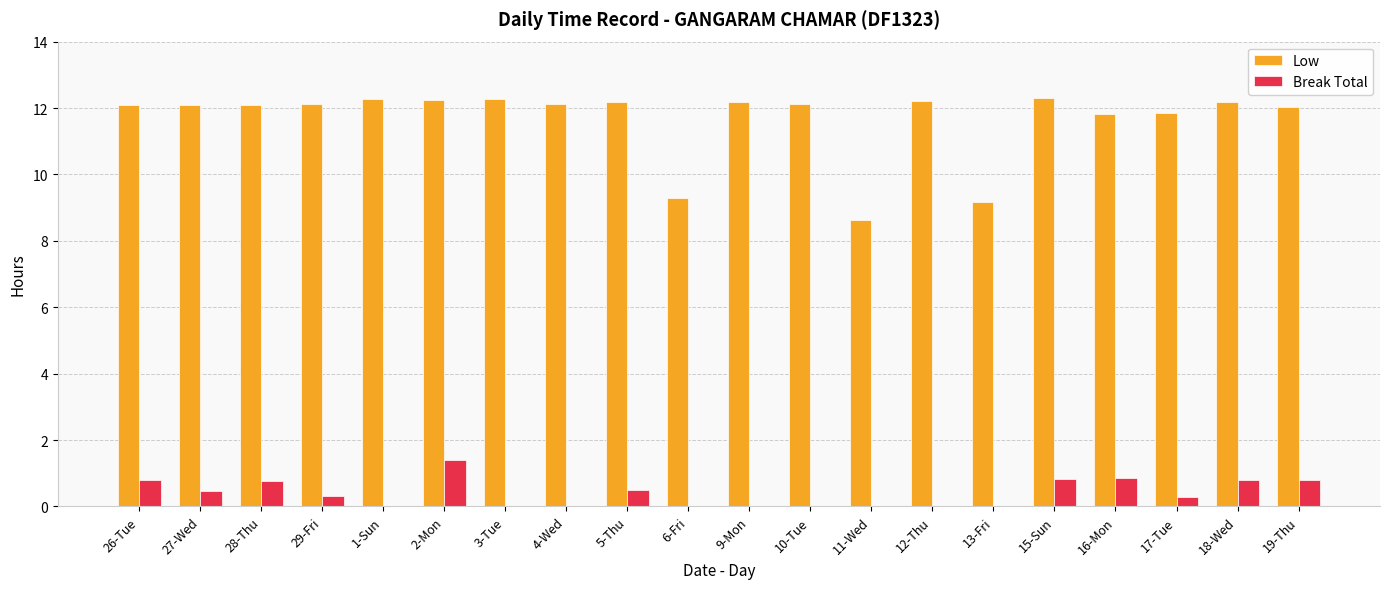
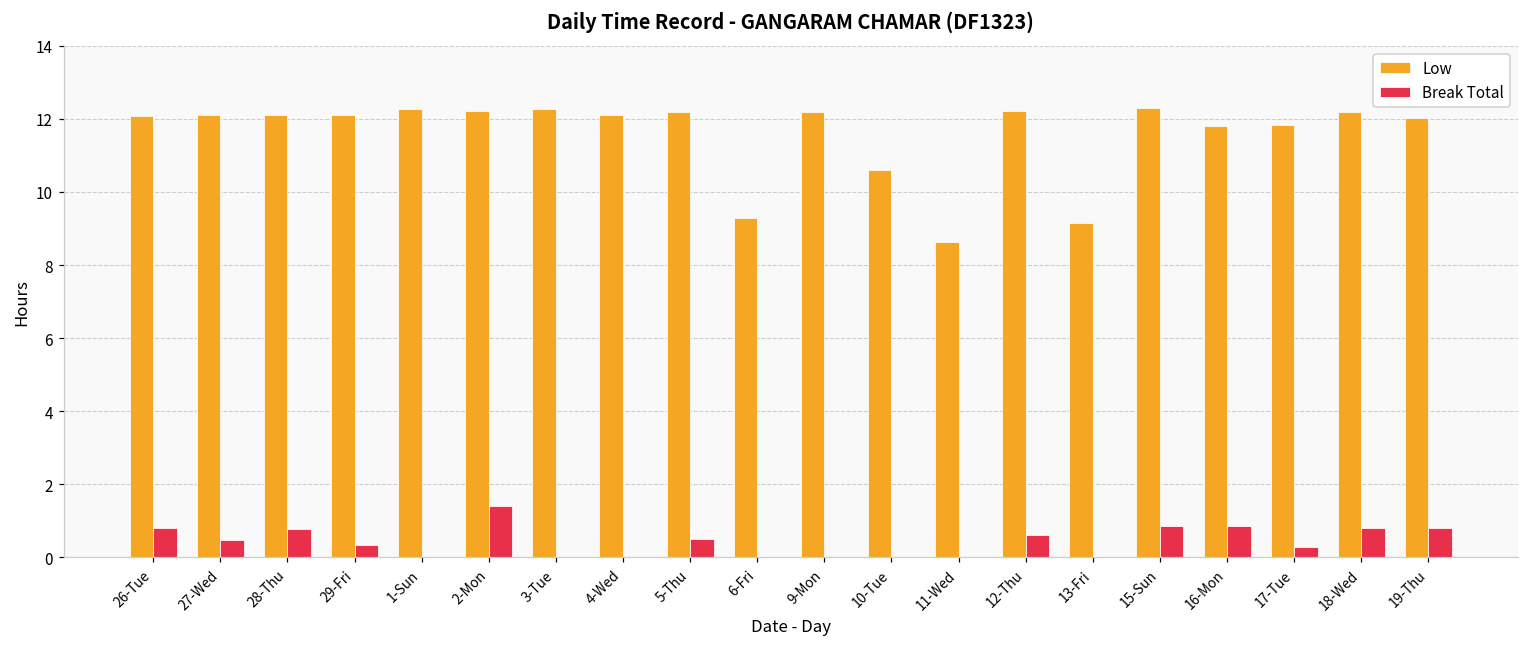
  {
    "Low": {
      "26-Tue": 12.1,
      "27-Wed": 12.1,
      "28-Thu": 12.1,
      "29-Fri": 12.1,
      "1-Sun": 12.3,
      "2-Mon": 12.2,
      "3-Tue": 12.3,
      "4-Wed": 12.1,
      "5-Thu": 12.2,
      "6-Fri": 9.3,
      "9-Mon": 12.2,
-     "10-Tue": 12.1,
+     "10-Tue": 10.6,
      "11-Wed": 8.6,
      "12-Thu": 12.2,
      "13-Fri": 9.2,
      "15-Sun": 12.3,
      "16-Mon": 11.8,
      "17-Tue": 11.8,
      "18-Wed": 12.2,
      "19-Thu": 12.0
    },
    "Break Total": {
      "26-Tue": 0.8,
      "27-Wed": 0.5,
      "28-Thu": 0.8,
      "29-Fri": 0.3,
      "1-Sun": 0.0,
      "2-Mon": 1.4,
      "3-Tue": 0.0,
      "4-Wed": 0.0,
      "5-Thu": 0.5,
      "6-Fri": 0.0,
      "9-Mon": 0.0,
      "10-Tue": 0.0,
      "11-Wed": 0.0,
-     "12-Thu": 0.0,
+     "12-Thu": 0.6,
      "13-Fri": 0.0,
      "15-Sun": 0.8,
      "16-Mon": 0.9,
      "17-Tue": 0.3,
      "18-Wed": 0.8,
      "19-Thu": 0.8
    }
  }
